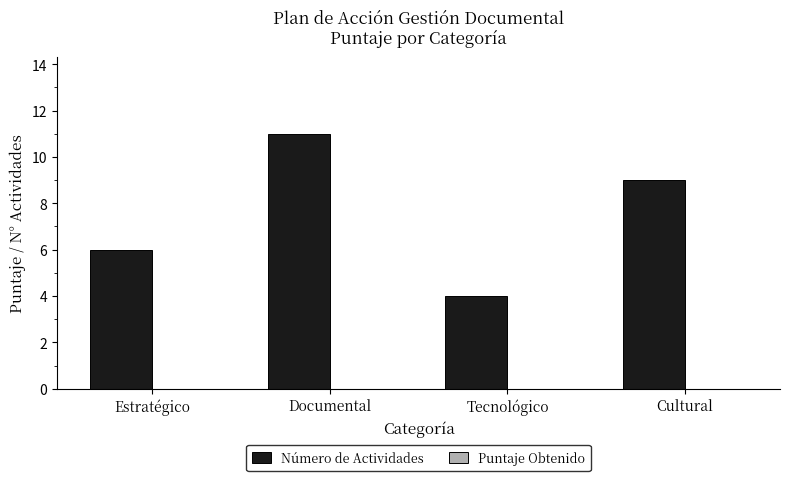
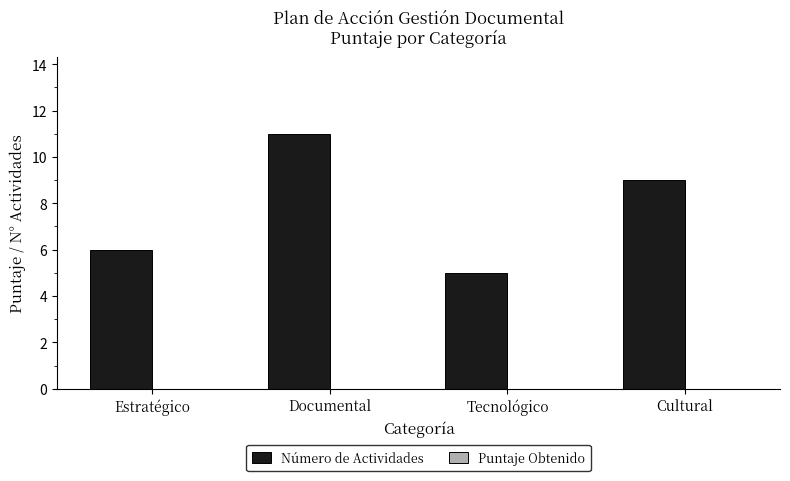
  {
    "Número de Actividades": {
      "Estratégico": 6,
      "Documental": 11,
-     "Tecnológico": 4,
+     "Tecnológico": 5,
      "Cultural": 9
    },
    "Puntaje Obtenido": {
      "Estratégico": 0,
      "Documental": 0,
      "Tecnológico": 0,
      "Cultural": 0
    }
  }
